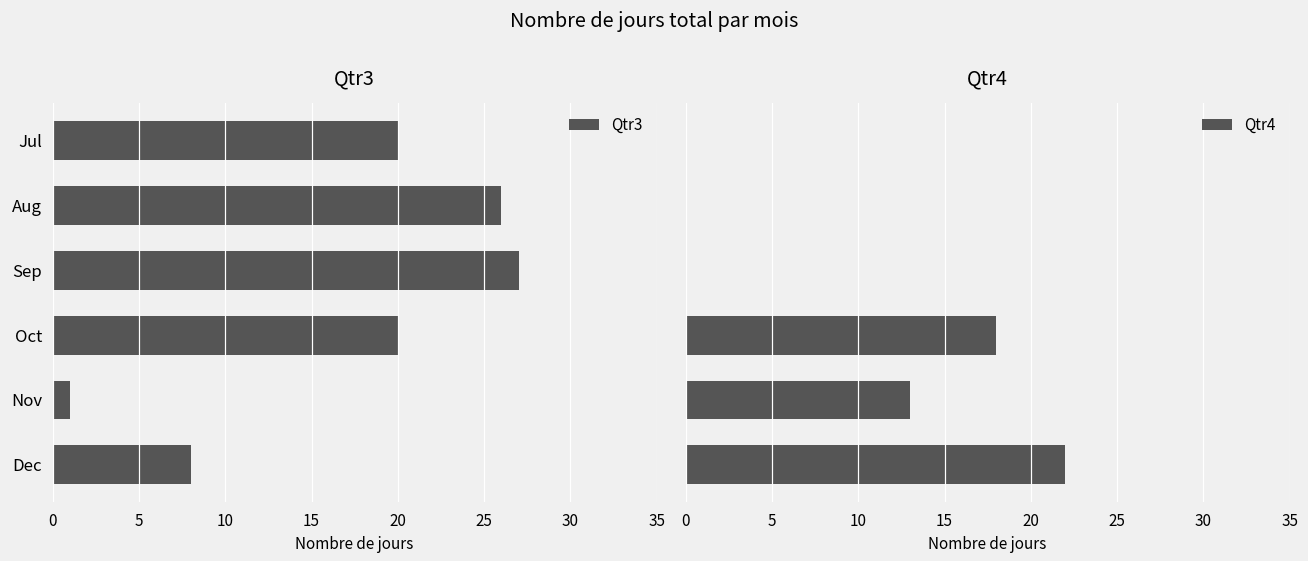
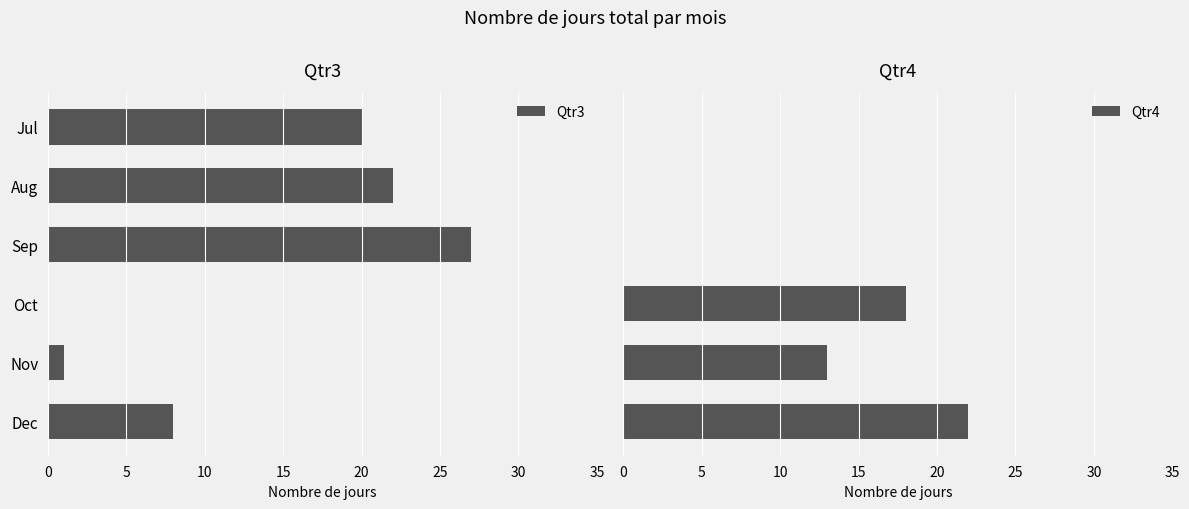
  {
    "Qtr3": {
      "Jul": 20,
-     "Aug": 26,
+     "Aug": 22,
      "Sep": 27,
-     "Oct": 20,
+     "Oct": 0,
      "Nov": 1,
      "Dec": 8
    }
  }
